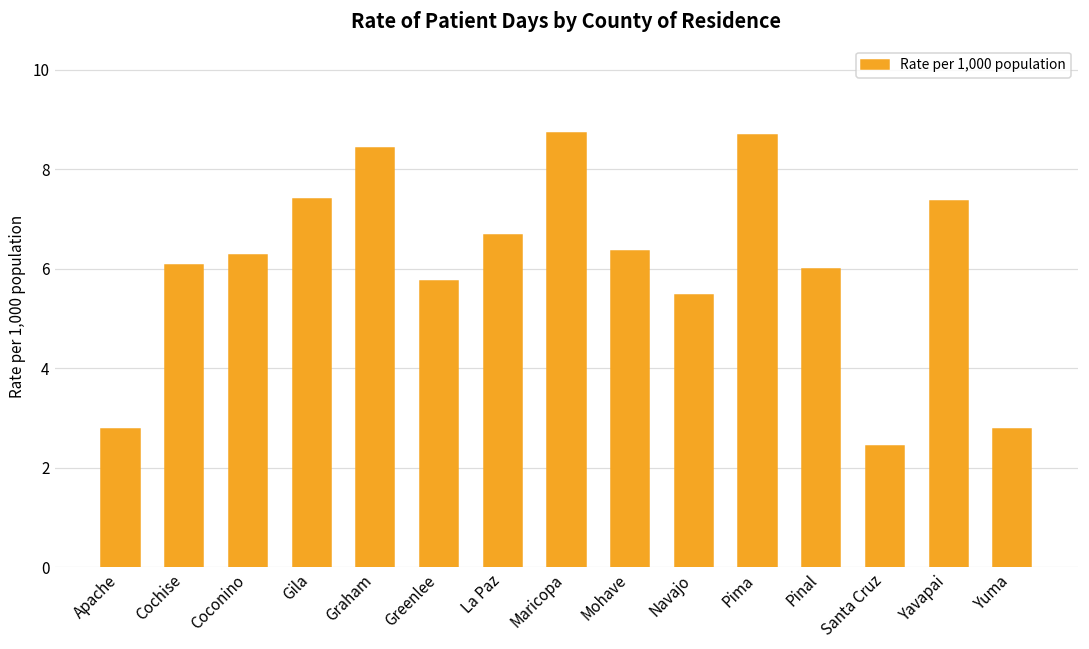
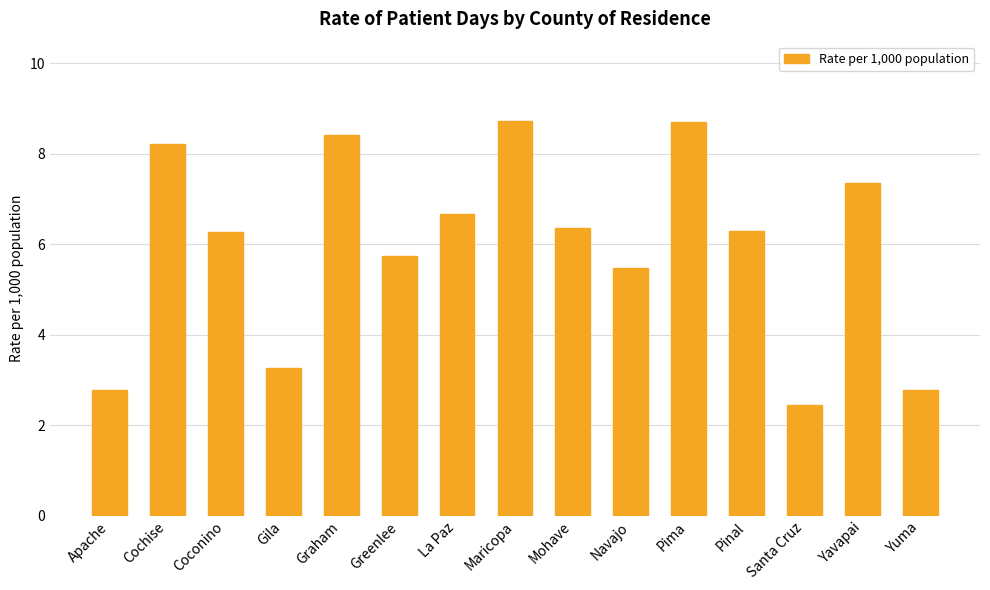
  {
    "Apache": 2.8,
-   "Cochise": 6.1,
+   "Cochise": 8.2,
    "Coconino": 6.3,
-   "Gila": 7.4,
+   "Gila": 3.3,
    "Graham": 8.4,
    "Greenlee": 5.8,
    "La Paz": 6.7,
    "Maricopa": 8.7,
    "Mohave": 6.4,
    "Navajo": 5.5,
    "Pima": 8.7,
-   "Pinal": 6.0,
+   "Pinal": 6.3,
    "Santa Cruz": 2.4,
    "Yavapai": 7.4,
    "Yuma": 2.8
  }
